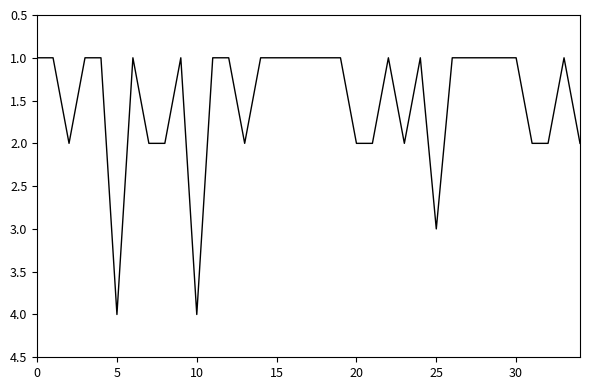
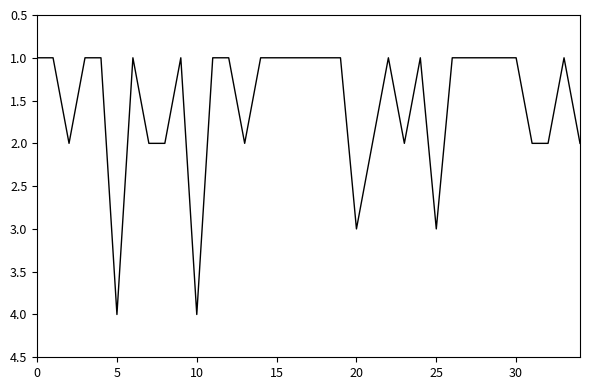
  {
    "0": 1,
    "5": 4,
    "10": 4,
    "15": 1,
-   "20": 2,
+   "20": 3,
    "25": 3,
    "30": 1
  }
